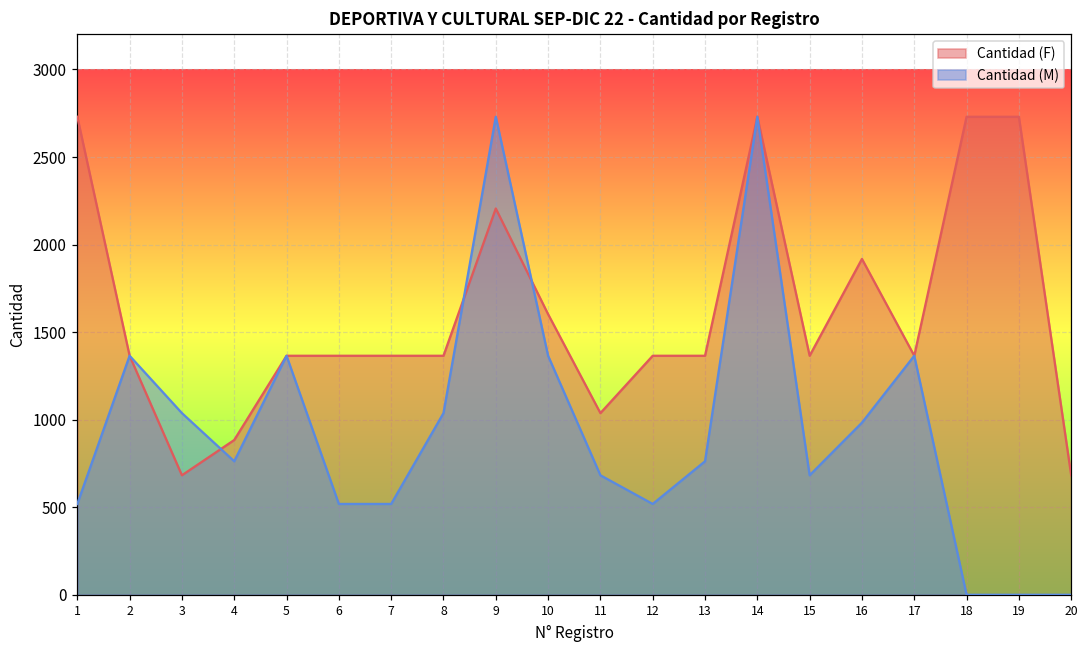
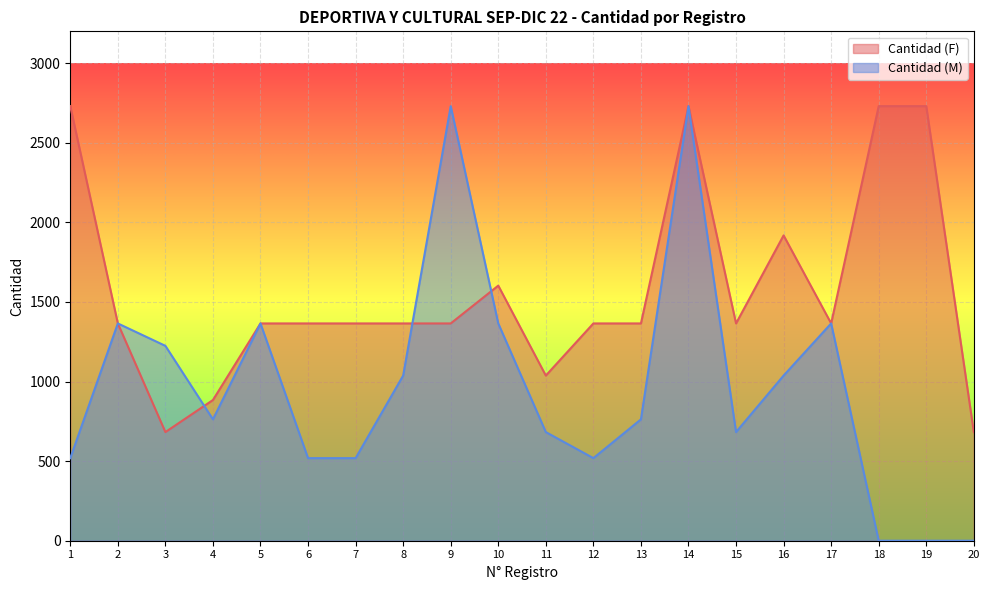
  {
    "Cantidad (F)": {
      "1": 2730,
      "3": 680,
      "4": 880,
      "6": 1370,
      "7": 1370,
      "8": 1370,
-     "9": 2210,
+     "9": 1370,
      "10": 1600,
      "11": 1040,
      "12": 1370,
      "13": 1370,
      "15": 1370,
      "16": 1920,
      "18": 2730,
      "19": 2730,
      "20": 680
    },
    "Cantidad (M)": {
      "1": 520,
-     "3": 1040,
+     "3": 1220,
      "4": 760,
      "6": 520,
      "7": 520,
      "8": 1040,
      "9": 2730,
      "10": 1370,
      "11": 680,
      "12": 520,
      "13": 760,
      "15": 680,
-     "16": 980,
+     "16": 1040,
      "18": 0,
      "19": 0,
      "20": 0
    }
  }
